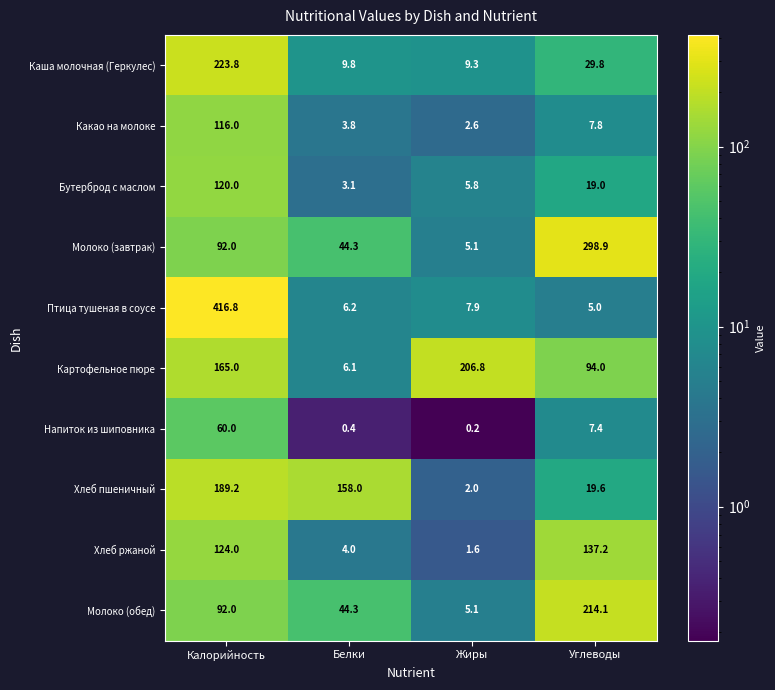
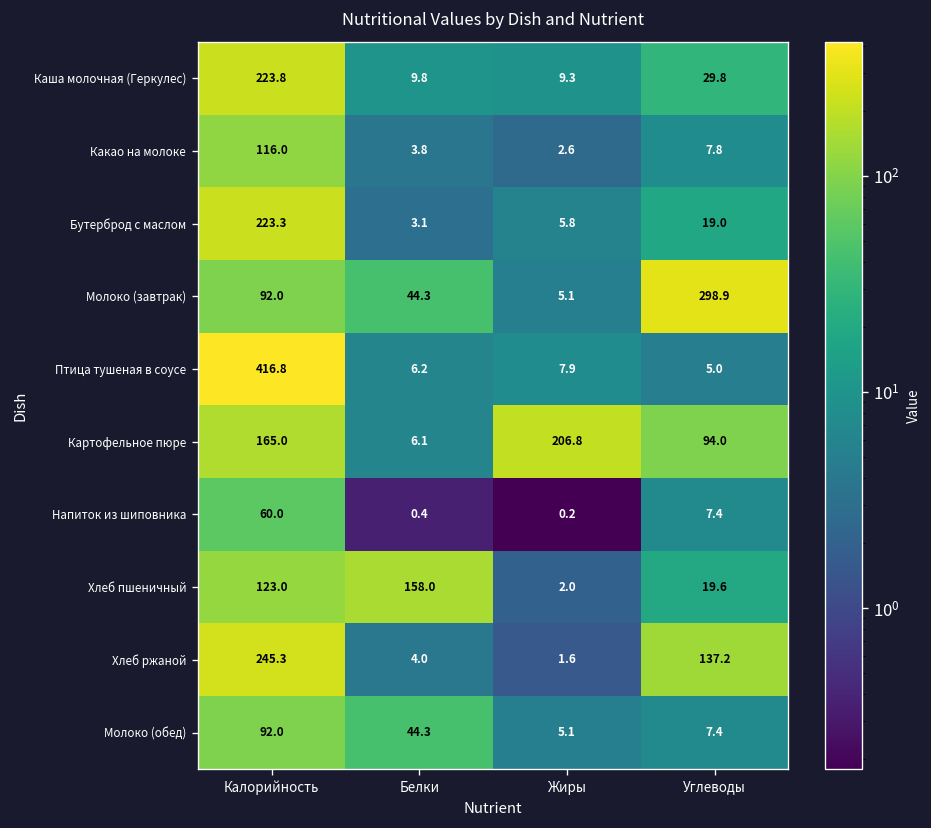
  {
    "Каша молочная (Геркулес)": {
      "Калорийность": 223.8,
      "Белки": 9.8,
      "Жиры": 9.3,
      "Углеводы": 29.8
    },
    "Какао на молоке": {
      "Калорийность": 116.0,
      "Белки": 3.8,
      "Жиры": 2.6,
      "Углеводы": 7.8
    },
    "Бутерброд с маслом": {
-     "Калорийность": 120.0,
+     "Калорийность": 223.3,
      "Белки": 3.1,
      "Жиры": 5.8,
      "Углеводы": 19.0
    },
    "Молоко (завтрак)": {
      "Калорийность": 92.0,
      "Белки": 44.3,
      "Жиры": 5.1,
      "Углеводы": 298.9
    },
    "Птица тушеная в соусе": {
      "Калорийность": 416.8,
      "Белки": 6.2,
      "Жиры": 7.9,
      "Углеводы": 5.0
    },
    "Картофельное пюре": {
      "Калорийность": 165.0,
      "Белки": 6.1,
      "Жиры": 206.8,
      "Углеводы": 94.0
    },
    "Напиток из шиповника": {
      "Калорийность": 60.0,
      "Белки": 0.4,
      "Жиры": 0.2,
      "Углеводы": 7.4
    },
    "Хлеб пшеничный": {
-     "Калорийность": 189.2,
+     "Калорийность": 123.0,
      "Белки": 158.0,
      "Жиры": 2.0,
      "Углеводы": 19.6
    },
    "Хлеб ржаной": {
-     "Калорийность": 124.0,
+     "Калорийность": 245.3,
      "Белки": 4.0,
      "Жиры": 1.6,
      "Углеводы": 137.2
    },
    "Молоко (обед)": {
      "Калорийность": 92.0,
      "Белки": 44.3,
      "Жиры": 5.1,
-     "Углеводы": 214.1
+     "Углеводы": 7.4
    }
  }
